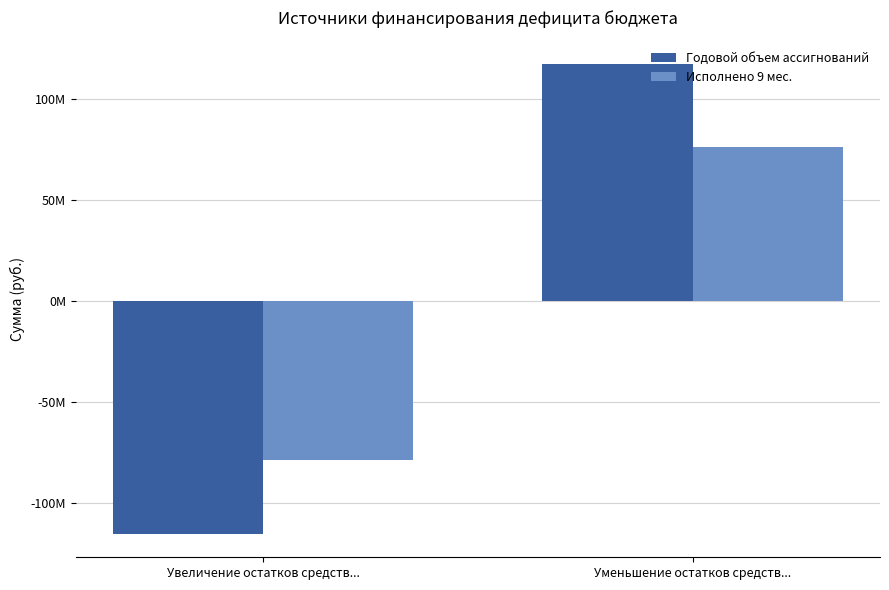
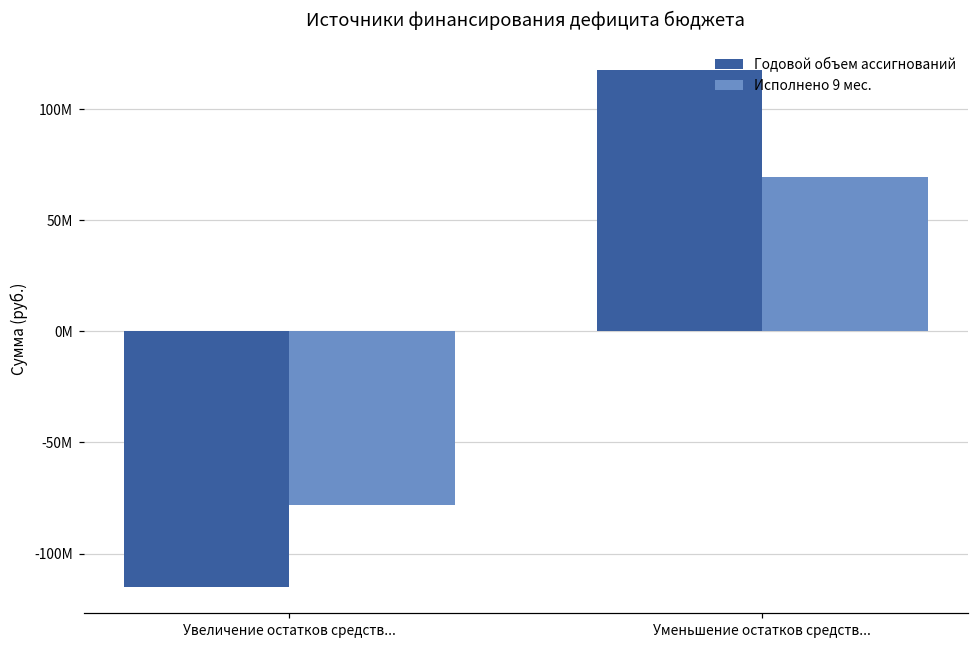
  {
    "Годовой объем ассигнований": {
      "Увеличение остатков средств...": -115000000,
      "Уменьшение остатков средств...": 117000000
    },
    "Исполнено 9 мес.": {
      "Увеличение остатков средств...": -78000000,
-     "Уменьшение остатков средств...": 76000000
+     "Уменьшение остатков средств...": 69000000
    }
  }
